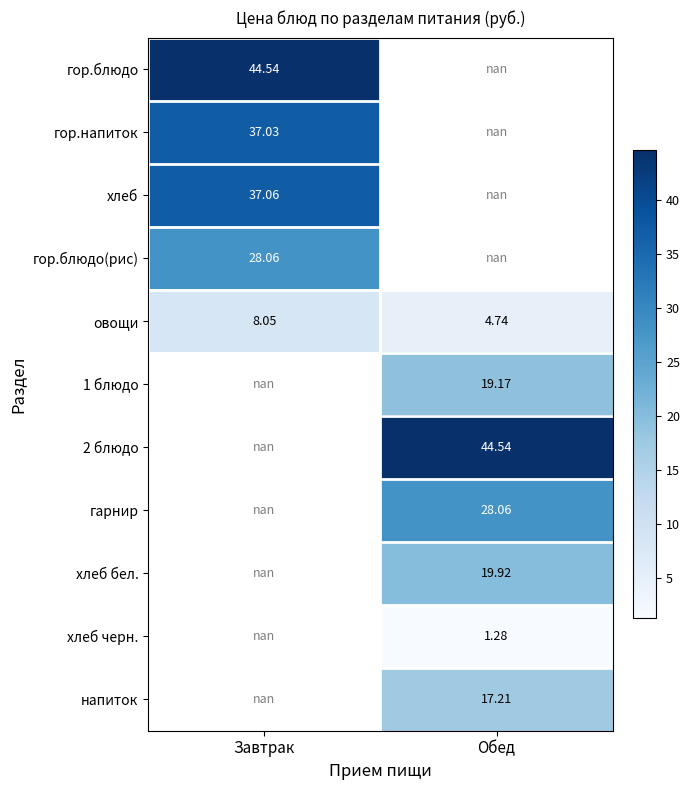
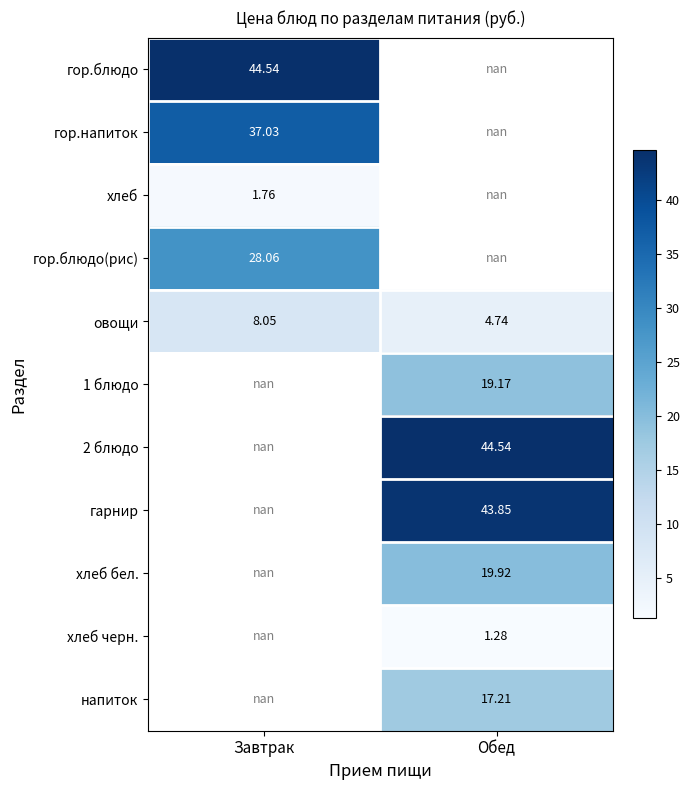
  {
    "гор.блюдо": {
      "Завтрак": 44.54
    },
    "гор.напиток": {
      "Завтрак": 37.03
    },
    "хлеб": {
-     "Завтрак": 37.06
+     "Завтрак": 1.76
    },
    "гор.блюдо(рис)": {
      "Завтрак": 28.06
    },
    "овощи": {
      "Завтрак": 8.05,
      "Обед": 4.74
    },
    "1 блюдо": {
      "Обед": 19.17
    },
    "2 блюдо": {
      "Обед": 44.54
    },
    "гарнир": {
-     "Обед": 28.06
+     "Обед": 43.85
    },
    "хлеб бел.": {
      "Обед": 19.92
    },
    "хлеб черн.": {
      "Обед": 1.28
    },
    "напиток": {
      "Обед": 17.21
    }
  }
